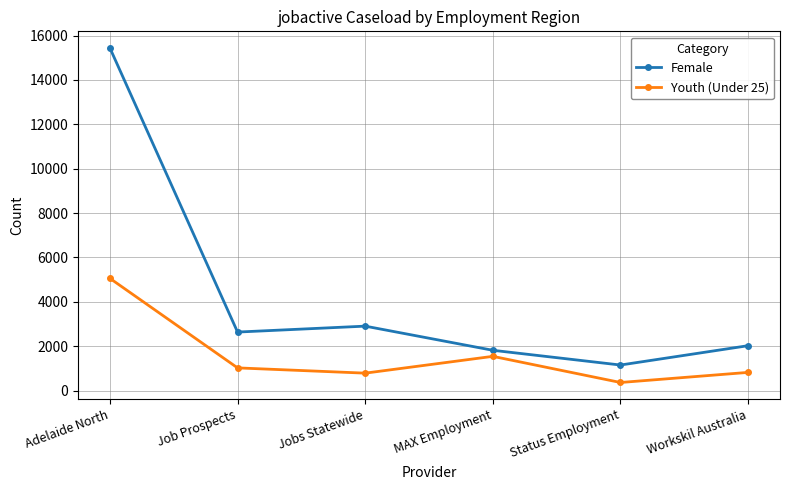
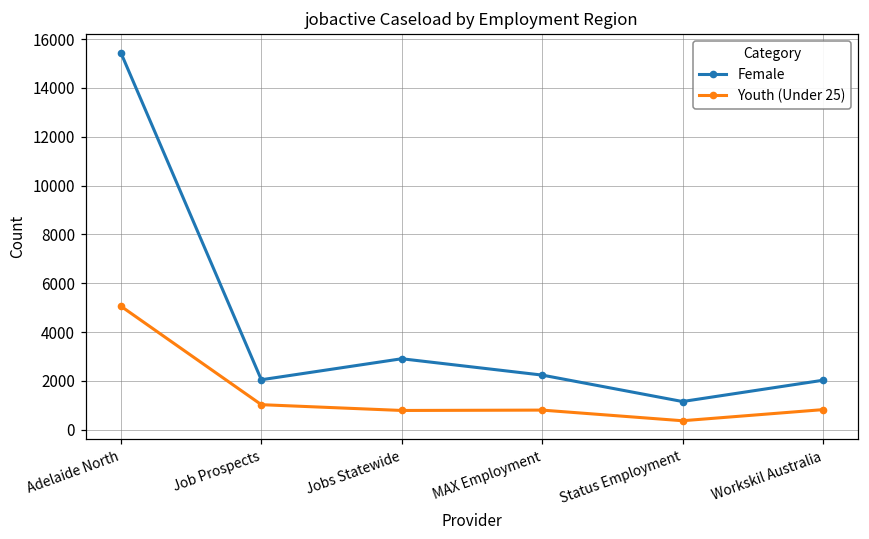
  {
    "Female": {
      "Adelaide North": 15400,
-     "Job Prospects": 2600,
+     "Job Prospects": 2000,
      "Jobs Statewide": 2900,
-     "MAX Employment": 1800,
+     "MAX Employment": 2200,
      "Status Employment": 1200,
      "Workskil Australia": 2000
    },
    "Youth (Under 25)": {
      "Adelaide North": 5100,
      "Job Prospects": 1000,
      "Jobs Statewide": 800,
-     "MAX Employment": 1500,
+     "MAX Employment": 800,
      "Status Employment": 400,
      "Workskil Australia": 800
    }
  }
